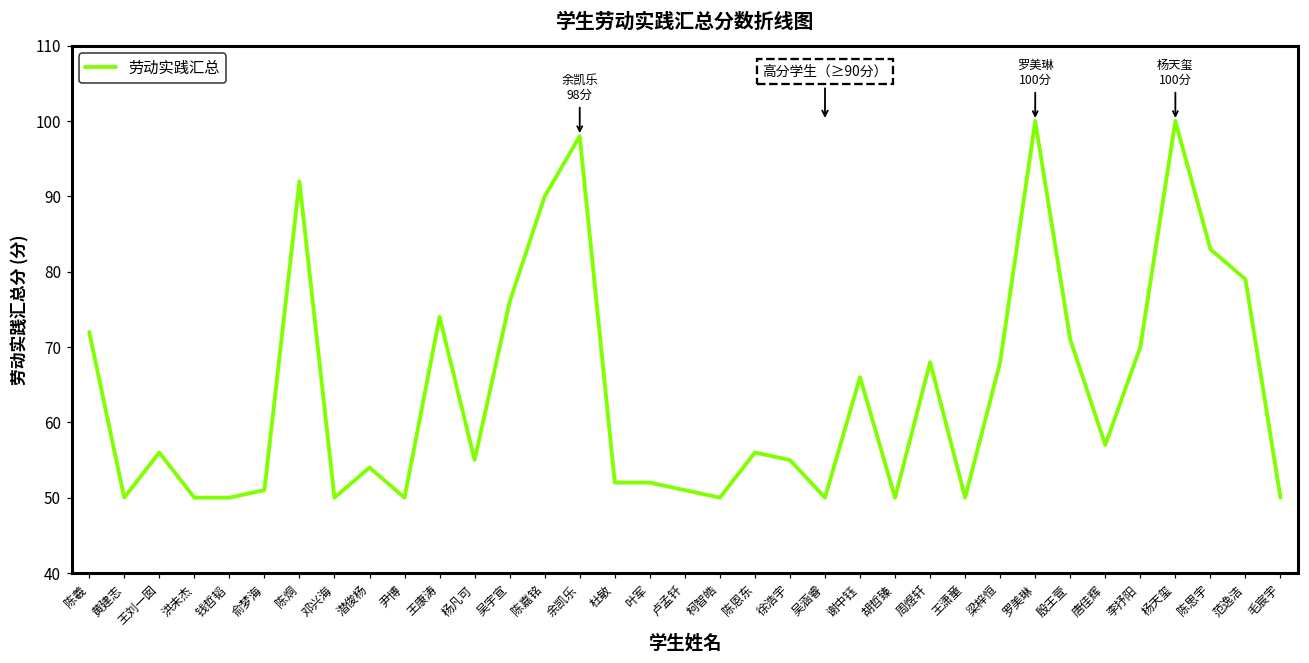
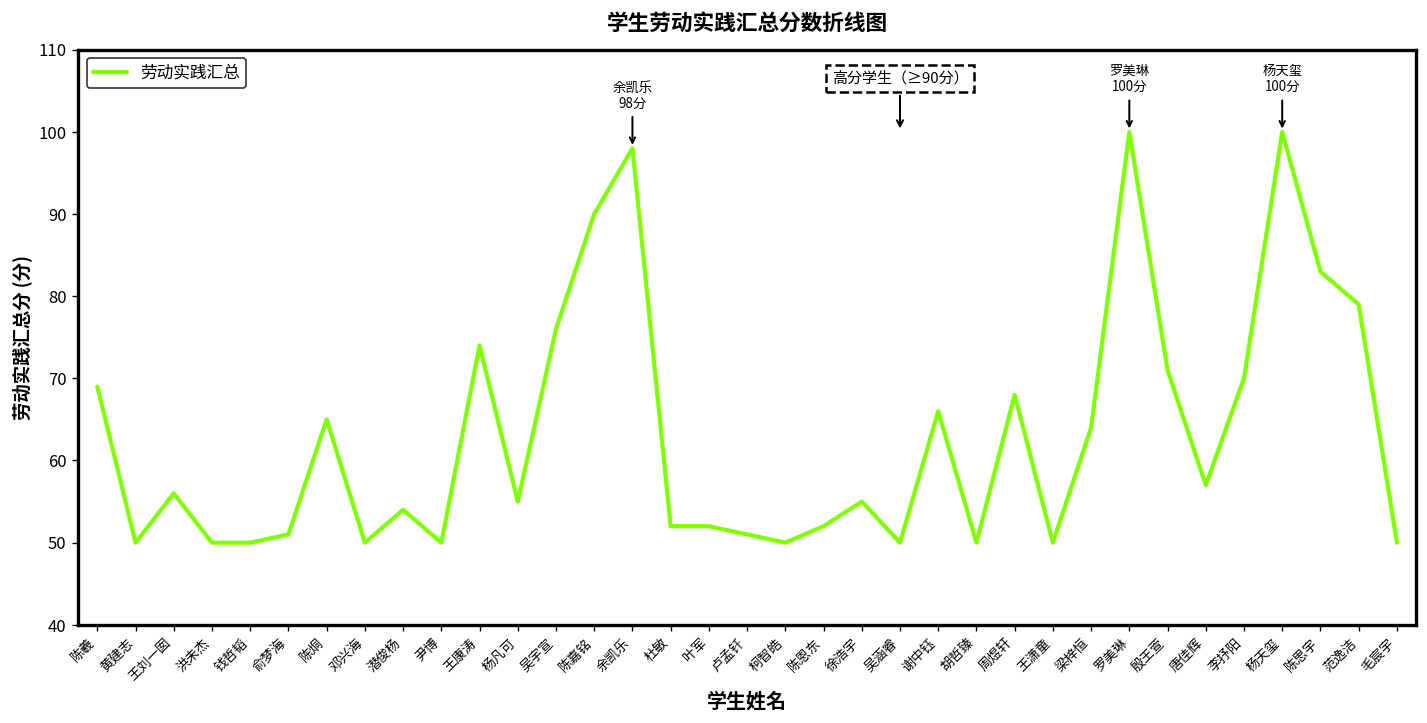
  {
-   "陈羲": 72,
+   "陈羲": 69,
    "黄建志": 50,
    "王刘一囡": 56,
    "洪未杰": 50,
    "钱哲韬": 50,
    "俞梦海": 51,
-   "陈烔": 92,
+   "陈烔": 65,
    "邓兴海": 50,
    "潜俊杨": 54,
    "尹博": 50,
    "王康涛": 74,
    "杨凡可": 55,
    "吴宇宣": 76,
    "陈嘉铭": 90,
    "杜敏": 52,
    "叶军": 52,
    "卢孟钎": 51,
    "柯智皓": 50,
-   "陈恩东": 56,
+   "陈恩东": 52,
    "徐浩宇": 55,
    "吴涵睿": 50,
    "谢中钰": 66,
    "胡哲臻": 50,
    "周煜轩": 68,
    "王潇童": 50,
-   "梁梓恒": 68,
+   "梁梓恒": 64,
    "殷王萱": 71,
    "唐佳辉": 57,
    "李抒阳": 70,
    "陈思宇": 83,
    "范逸洁": 79,
    "毛宸宇": 50
  }
